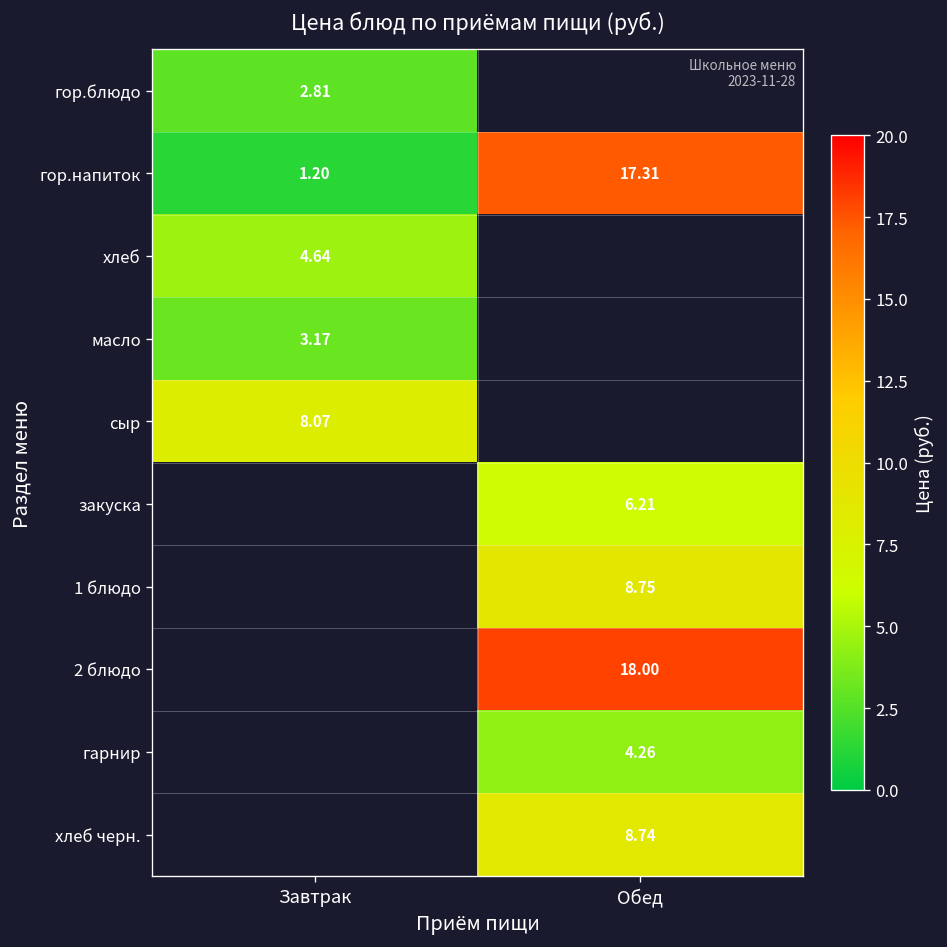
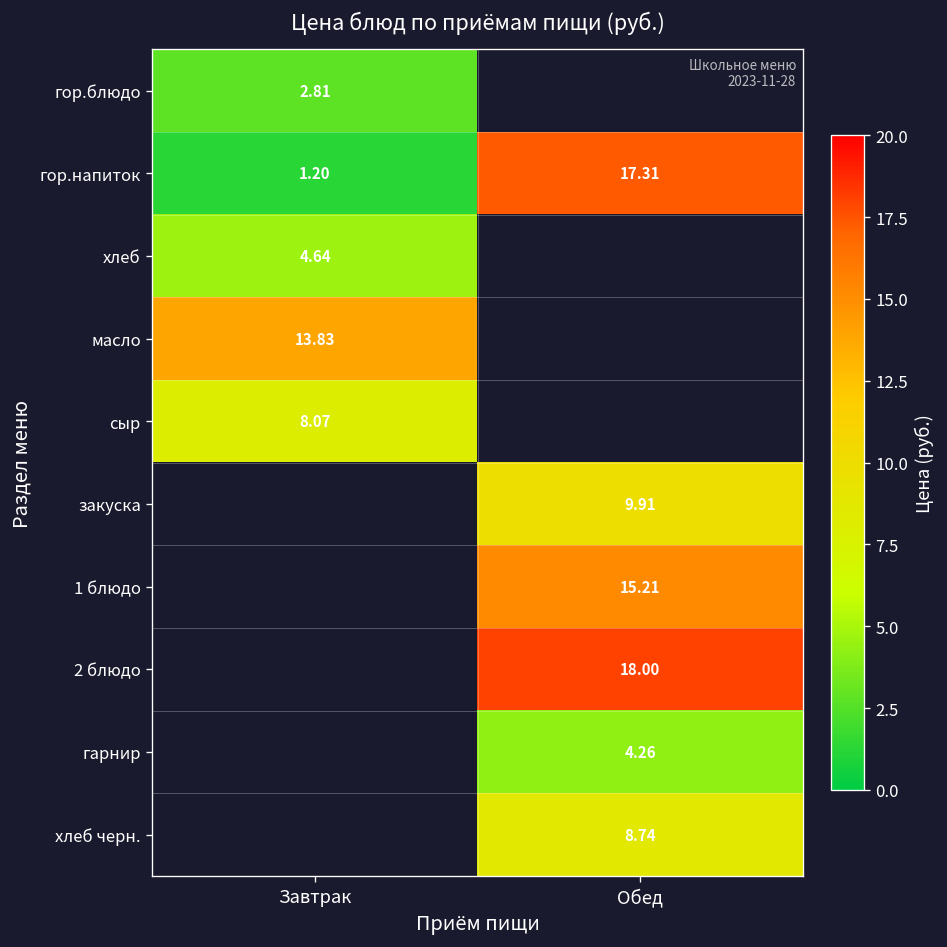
  {
    "гор.блюдо": {
      "Завтрак": 2.81
    },
    "гор.напиток": {
      "Завтрак": 1.20,
      "Обед": 17.31
    },
    "хлеб": {
      "Завтрак": 4.64
    },
    "масло": {
-     "Завтрак": 3.17
+     "Завтрак": 13.83
    },
    "сыр": {
      "Завтрак": 8.07
    },
    "закуска": {
-     "Обед": 6.21
+     "Обед": 9.91
    },
    "1 блюдо": {
-     "Обед": 8.75
+     "Обед": 15.21
    },
    "2 блюдо": {
      "Обед": 18.00
    },
    "гарнир": {
      "Обед": 4.26
    },
    "хлеб черн.": {
      "Обед": 8.74
    }
  }
